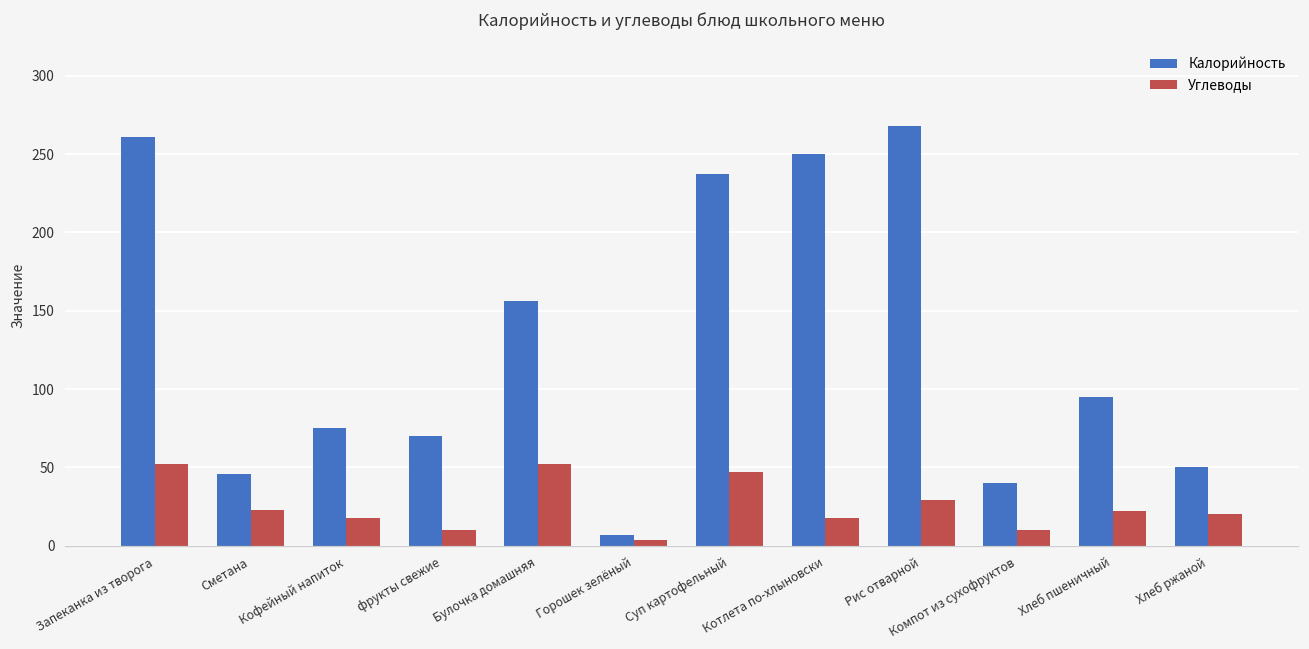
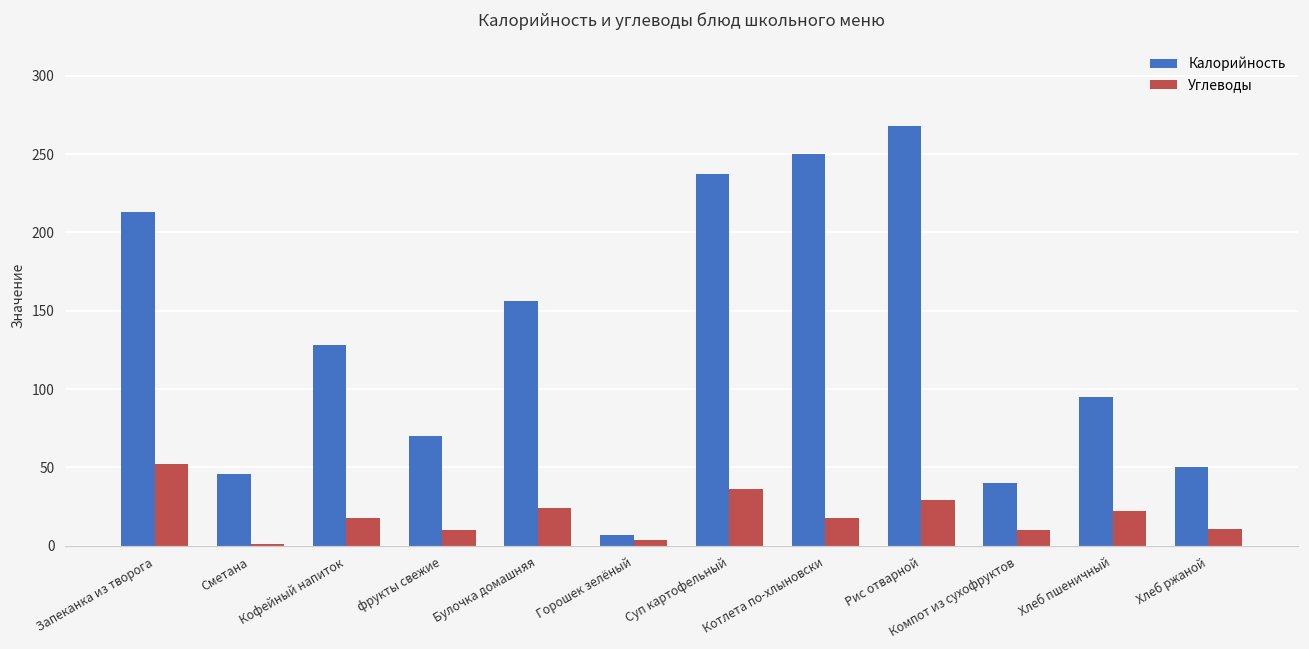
  {
    "Калорийность": {
-     "Запеканка из творога": 261,
+     "Запеканка из творога": 213,
      "Сметана": 46,
-     "Кофейный напиток": 75,
+     "Кофейный напиток": 128,
      "фрукты свежие": 70,
      "Булочка домашняя": 156,
      "Горошек зелёный": 7,
      "Суп картофельный": 237,
      "Котлета по-хлыновски": 250,
      "Рис отварной": 268,
      "Компот из сухофруктов": 40,
      "Хлеб пшеничный": 95,
      "Хлеб ржаной": 50
    },
    "Углеводы": {
      "Запеканка из творога": 52,
-     "Сметана": 23,
+     "Сметана": 1,
      "Кофейный напиток": 18,
      "фрукты свежие": 10,
-     "Булочка домашняя": 52,
+     "Булочка домашняя": 24,
      "Горошек зелёный": 4,
-     "Суп картофельный": 47,
+     "Суп картофельный": 36,
      "Котлета по-хлыновски": 18,
      "Рис отварной": 29,
      "Компот из сухофруктов": 10,
      "Хлеб пшеничный": 22,
-     "Хлеб ржаной": 20
+     "Хлеб ржаной": 11
    }
  }
